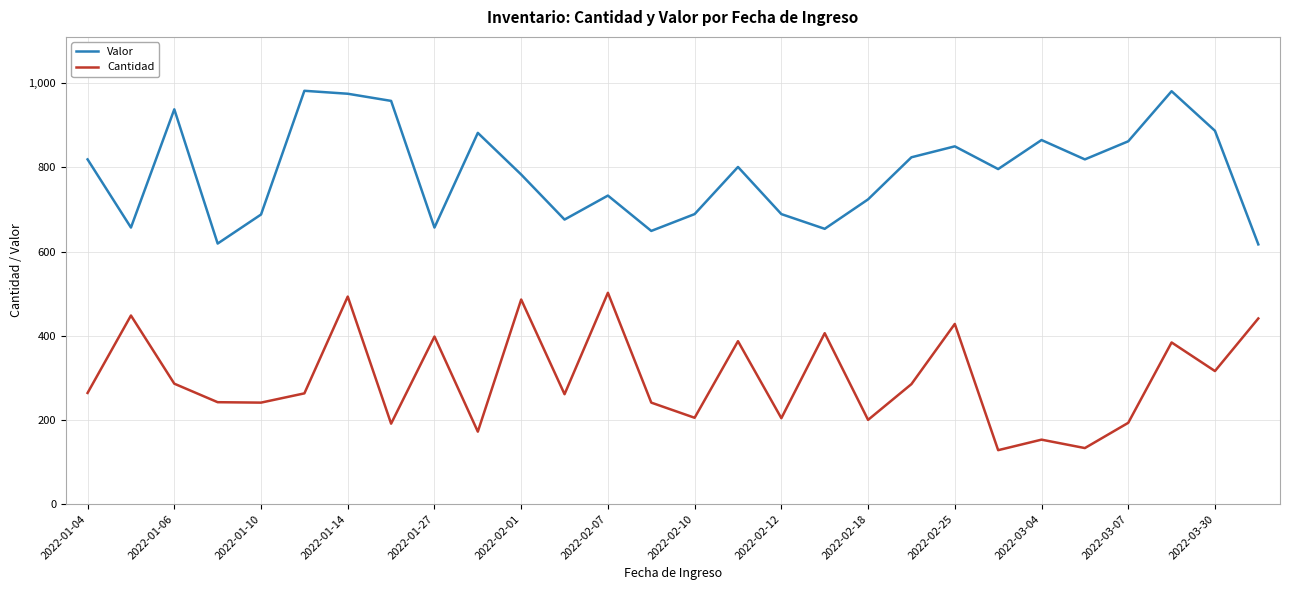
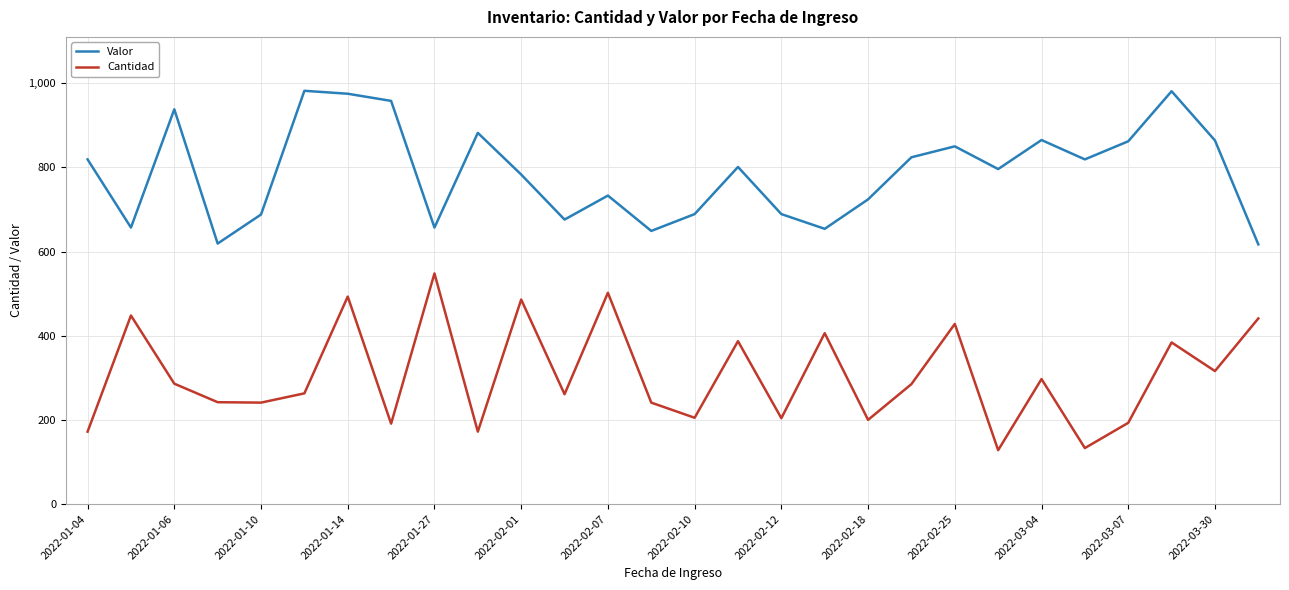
  {
    "Valor": {
      "2022-01-04": 820,
      "2022-01-06": 940,
      "2022-01-10": 690,
      "2022-01-14": 980,
      "2022-01-27": 660,
      "2022-02-01": 780,
      "2022-02-07": 730,
      "2022-02-10": 690,
      "2022-02-12": 690,
      "2022-02-18": 720,
      "2022-02-25": 850,
      "2022-03-04": 870,
      "2022-03-07": 860,
-     "2022-03-30": 890
+     "2022-03-30": 860
    },
    "Cantidad": {
-     "2022-01-04": 260,
+     "2022-01-04": 170,
      "2022-01-06": 290,
      "2022-01-10": 240,
      "2022-01-14": 490,
-     "2022-01-27": 400,
+     "2022-01-27": 550,
      "2022-02-01": 490,
      "2022-02-07": 500,
      "2022-02-10": 210,
      "2022-02-12": 200,
      "2022-02-18": 200,
      "2022-02-25": 430,
-     "2022-03-04": 150,
+     "2022-03-04": 300,
      "2022-03-07": 190,
      "2022-03-30": 320
    }
  }
